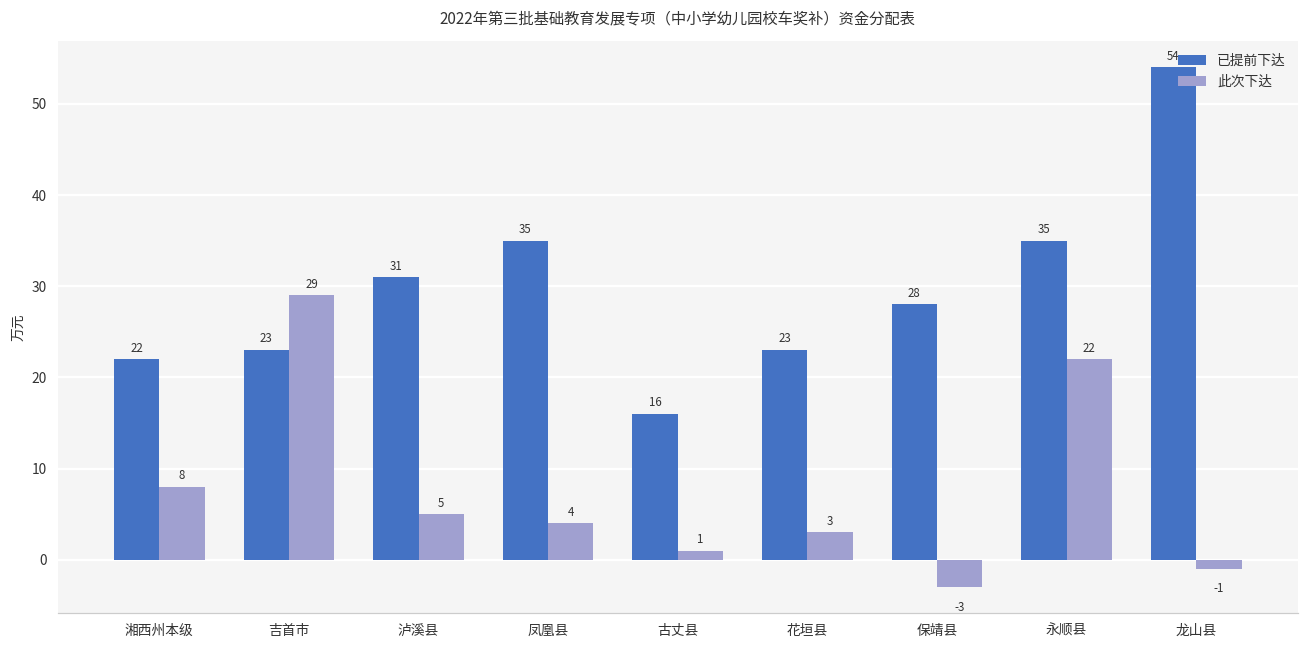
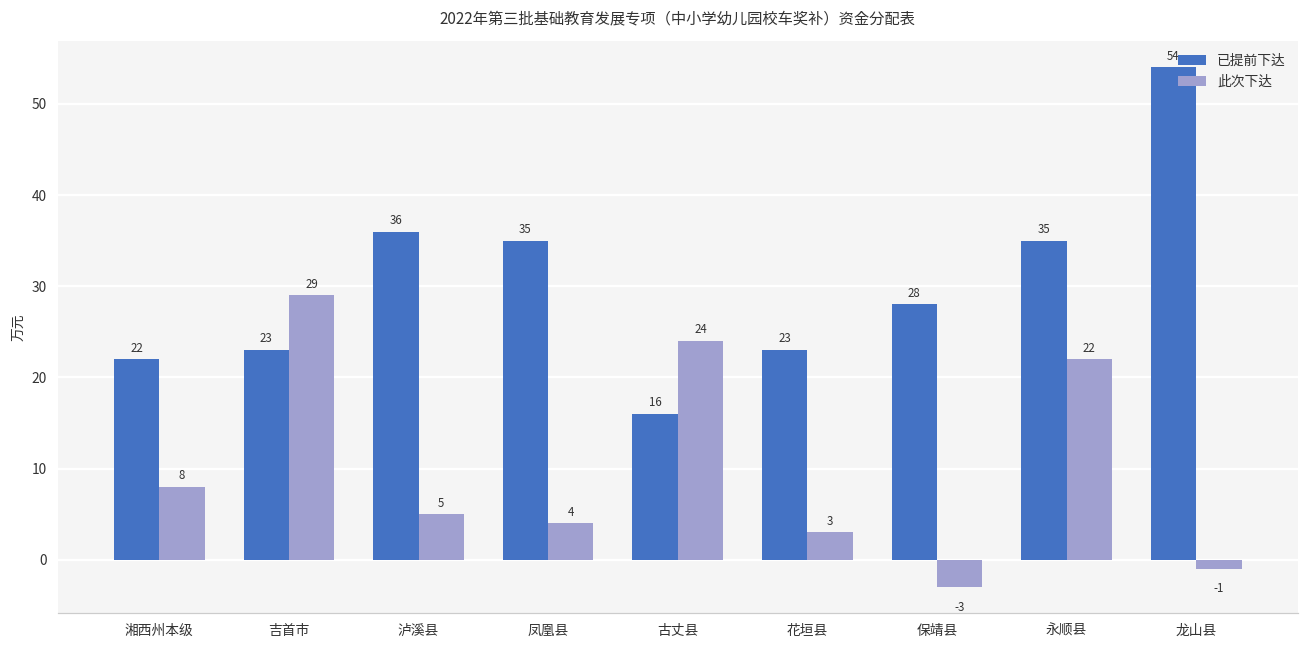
  {
    "已提前下达": {
      "湘西州本级": 22,
      "吉首市": 23,
-     "泸溪县": 31,
+     "泸溪县": 36,
      "凤凰县": 35,
      "古丈县": 16,
      "花垣县": 23,
      "保靖县": 28,
      "永顺县": 35,
      "龙山县": 54
    },
    "此次下达": {
      "湘西州本级": 8,
      "吉首市": 29,
      "泸溪县": 5,
      "凤凰县": 4,
-     "古丈县": 1,
+     "古丈县": 24,
      "花垣县": 3,
      "保靖县": -3,
      "永顺县": 22,
      "龙山县": -1
    }
  }
